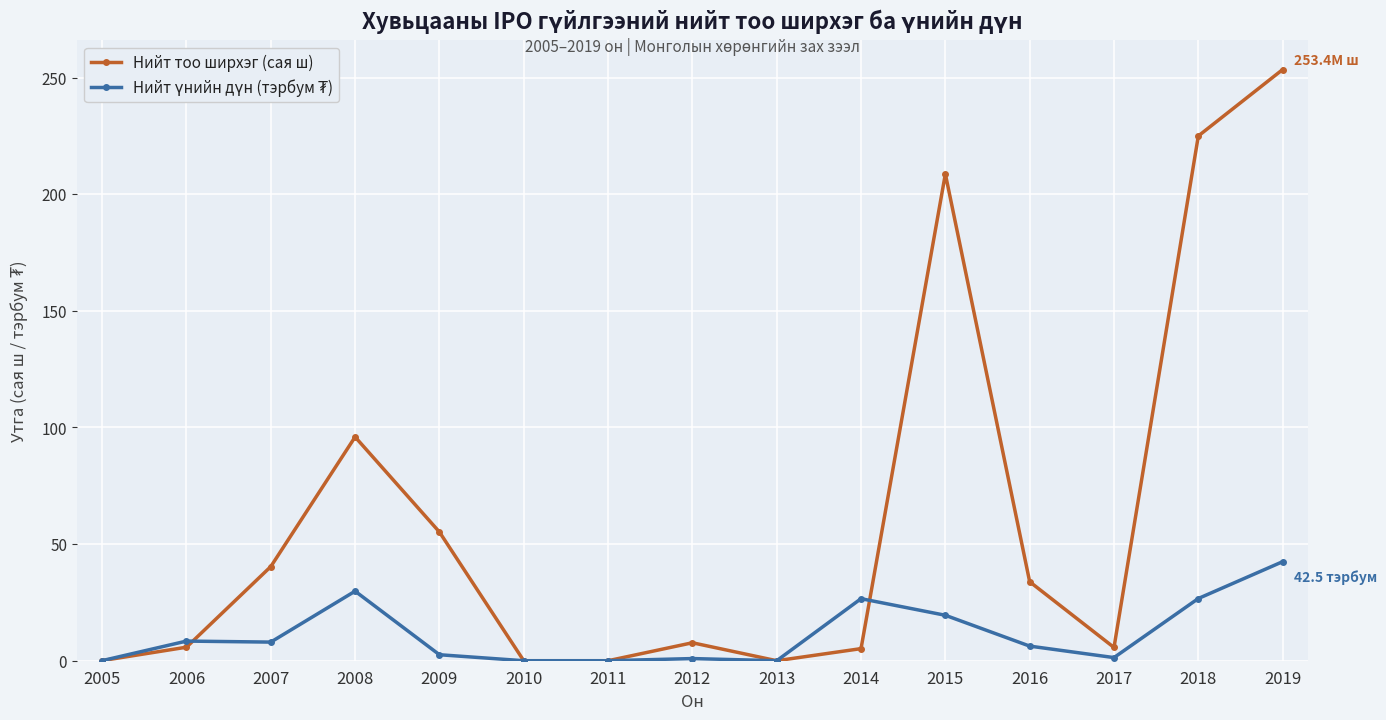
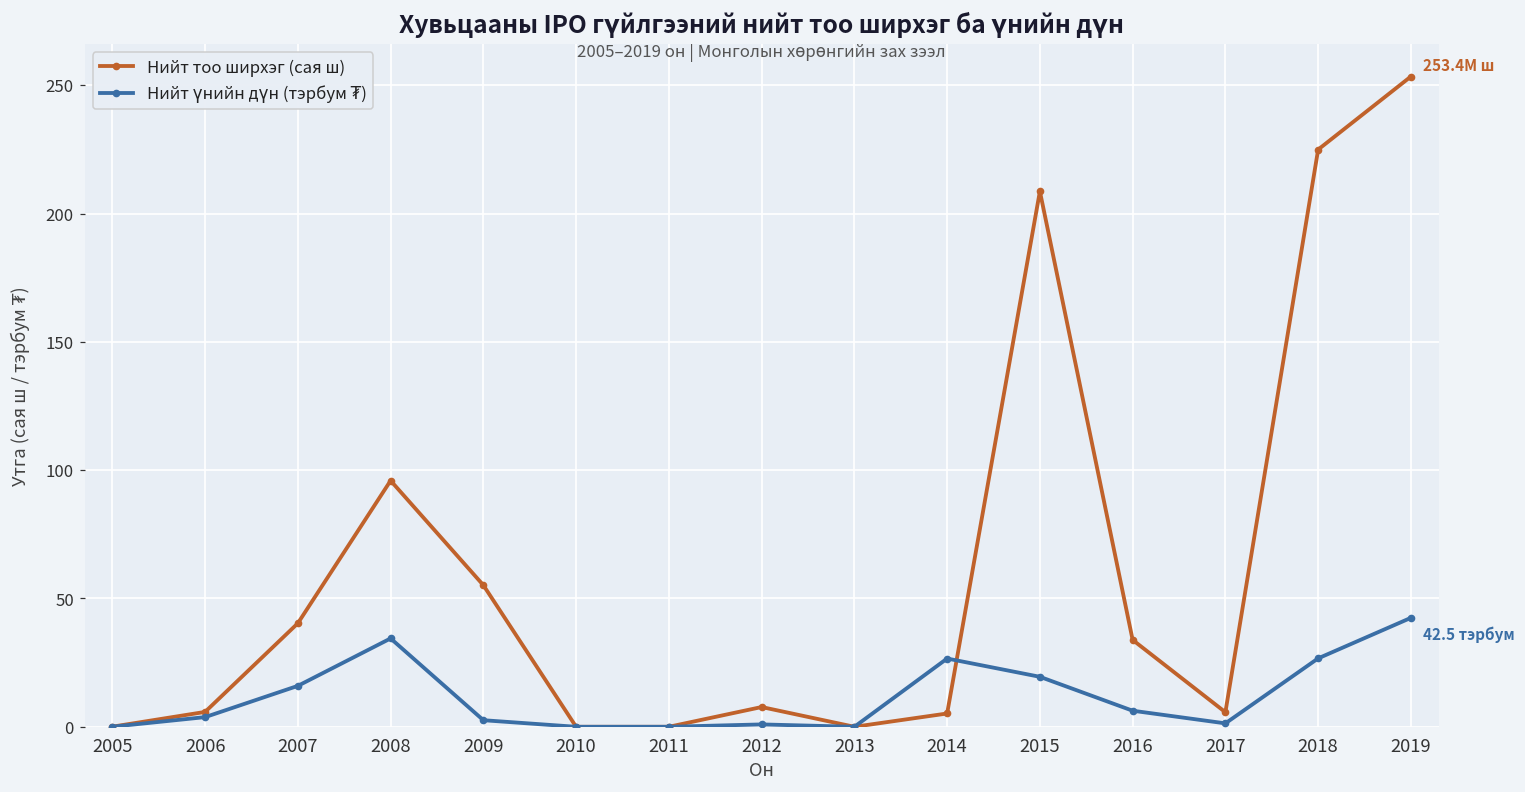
  {
    "Нийт тоо ширхэг (сая ш)": {
      "2019": "253.4M"
    },
    "Нийт үнийн дүн (тэрбум ₮)": {
-     "2006": "8",
-     "2007": "8",
-     "2008": "30",
+     "2006": "4",
+     "2007": "16",
+     "2008": "34",
      "2009": "3",
      "2012": "1",
      "2014": "27",
      "2015": "19",
      "2016": "6",
      "2017": "1",
      "2018": "27"
    }
  }
